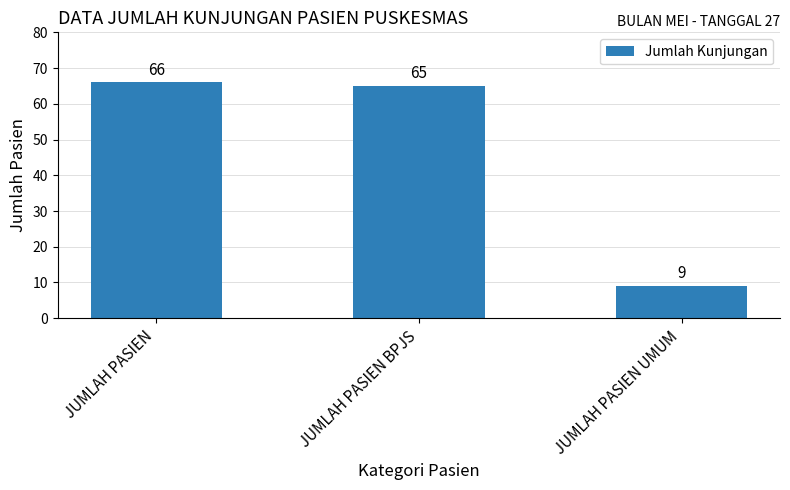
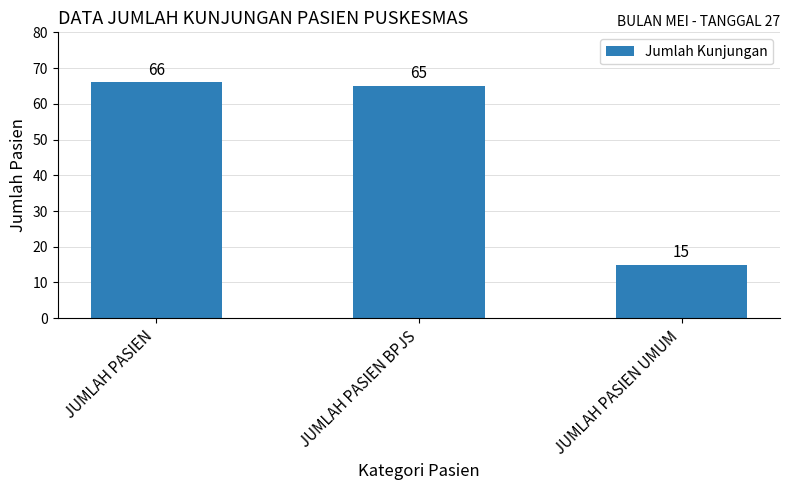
  {
    "JUMLAH PASIEN": 66,
    "JUMLAH PASIEN BPJS": 65,
-   "JUMLAH PASIEN UMUM": 9
+   "JUMLAH PASIEN UMUM": 15
  }
